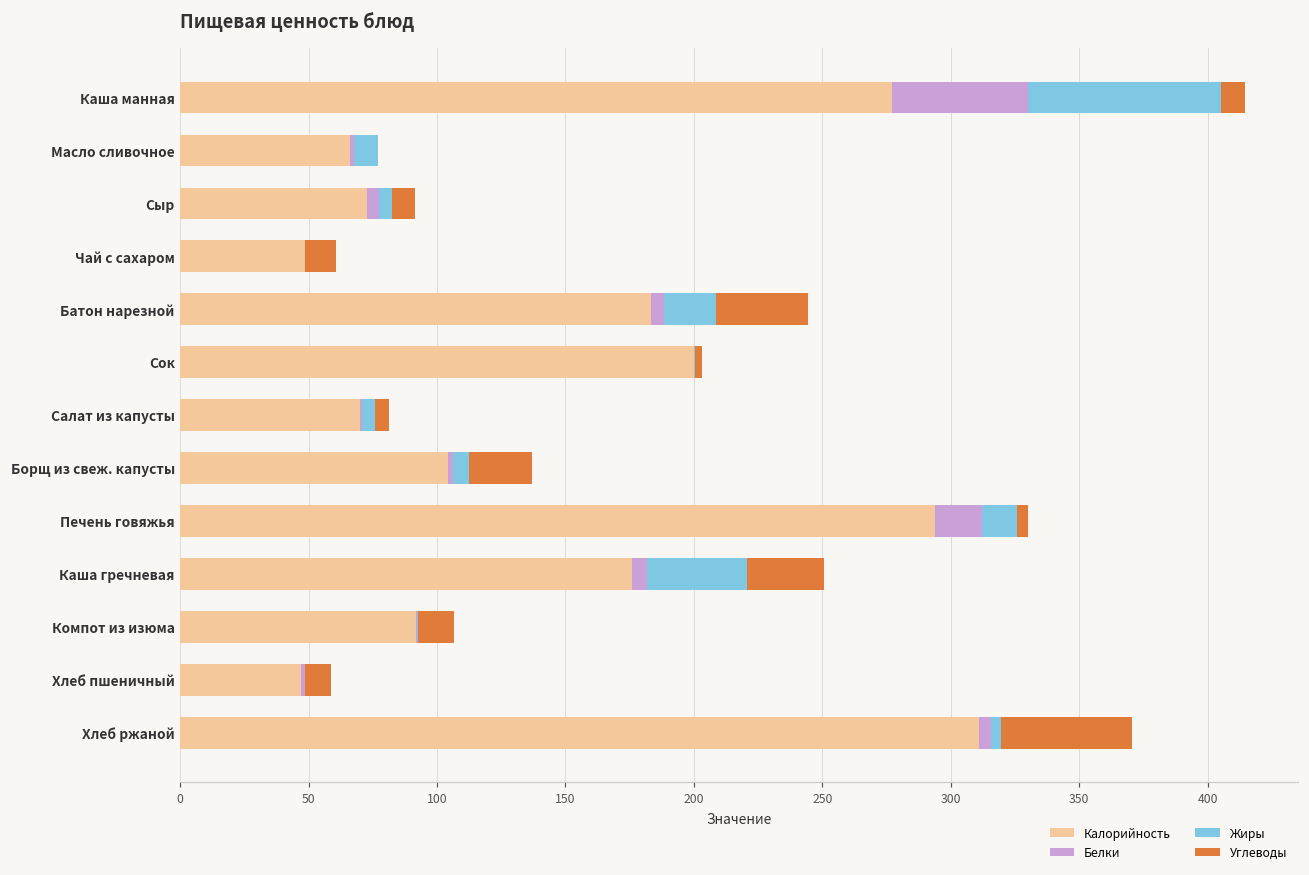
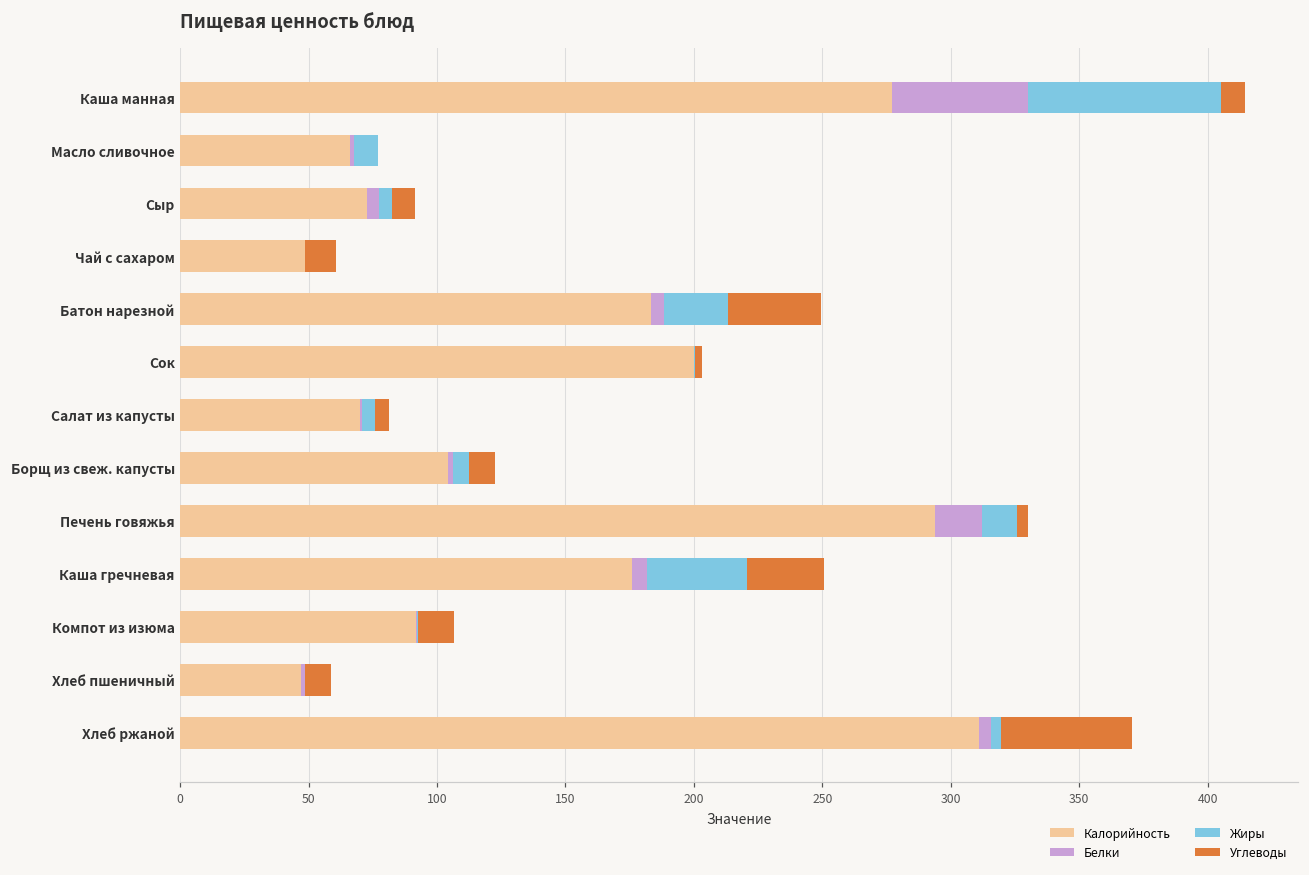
  {
    "Калорийность": {
      "Каша манная": 277,
      "Масло сливочное": 66,
      "Сыр": 73,
      "Чай с сахаром": 49,
      "Батон нарезной": 183,
      "Сок": 200,
      "Салат из капусты": 70,
      "Борщ из свеж. капусты": 104,
      "Печень говяжья": 294,
      "Каша гречневая": 176,
      "Компот из изюма": 92,
      "Хлеб пшеничный": 47,
      "Хлеб ржаной": 311
    },
    "Белки": {
      "Каша манная": 53,
      "Масло сливочное": 2,
      "Сыр": 5,
      "Чай с сахаром": 0,
      "Батон нарезной": 5,
      "Борщ из свеж. капусты": 2,
      "Печень говяжья": 18,
      "Каша гречневая": 6,
      "Хлеб пшеничный": 2,
      "Хлеб ржаной": 5
    },
    "Жиры": {
      "Каша манная": 75,
      "Масло сливочное": 9,
      "Сыр": 5,
      "Чай с сахаром": 0,
-     "Батон нарезной": 20,
+     "Батон нарезной": 25,
      "Салат из капусты": 5,
      "Борщ из свеж. капусты": 6,
      "Печень говяжья": 14,
      "Каша гречневая": 39,
      "Хлеб ржаной": 4
    },
    "Углеводы": {
      "Каша манная": 9,
      "Сыр": 9,
      "Чай с сахаром": 12,
      "Батон нарезной": 36,
      "Сок": 3,
      "Салат из капусты": 5,
-     "Борщ из свеж. капусты": 24,
+     "Борщ из свеж. капусты": 10,
      "Печень говяжья": 4,
      "Каша гречневая": 30,
      "Компот из изюма": 14,
      "Хлеб пшеничный": 10,
      "Хлеб ржаной": 51
    }
  }
